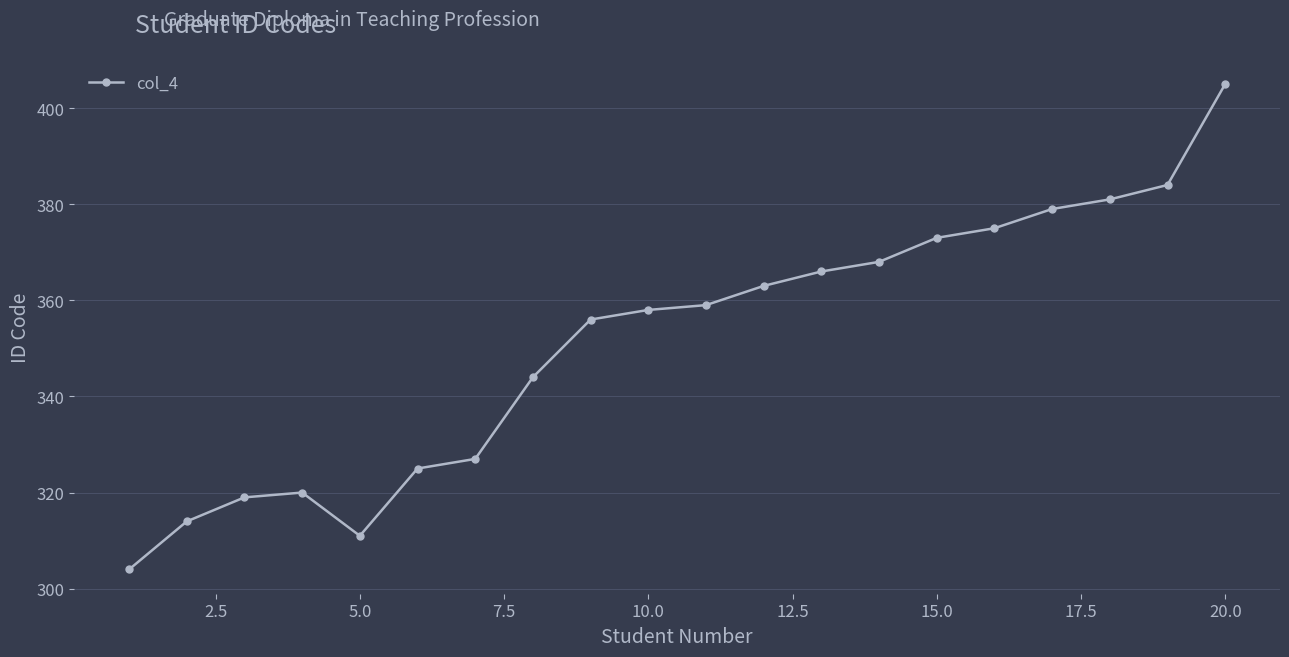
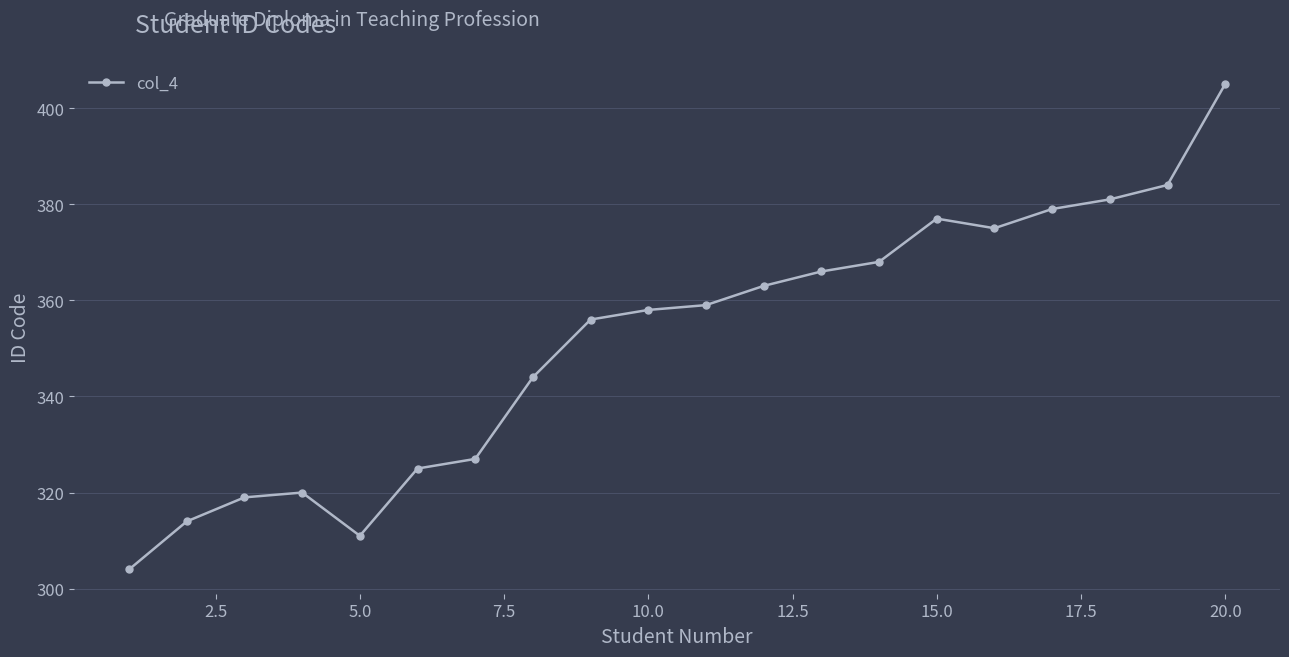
  {
    "5.0": 311,
    "10.0": 358,
-   "15.0": 373,
+   "15.0": 377,
    "20.0": 405
  }
